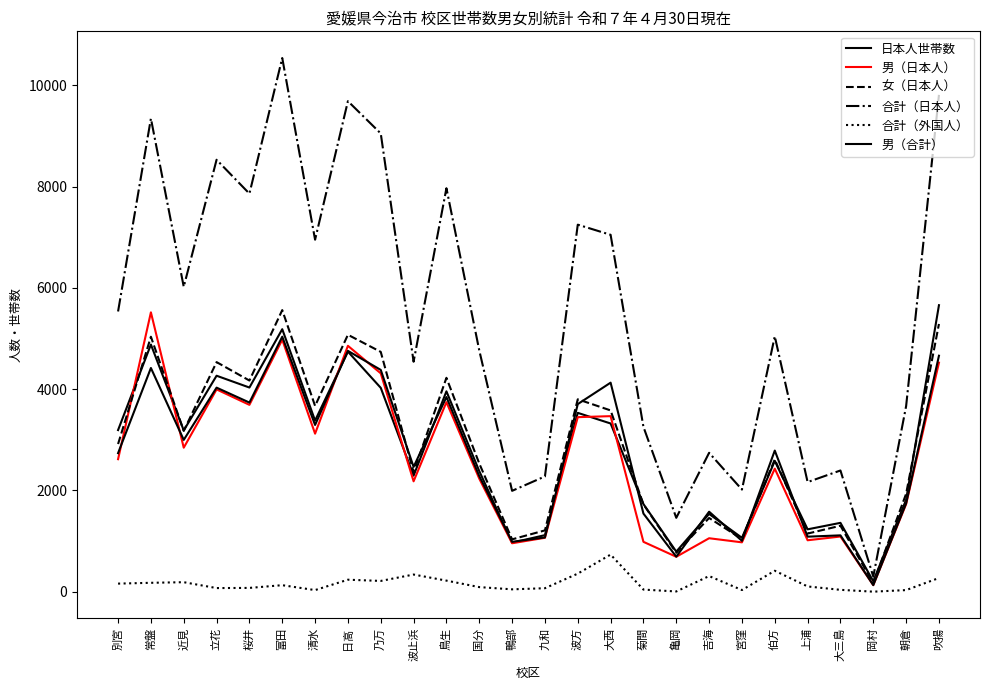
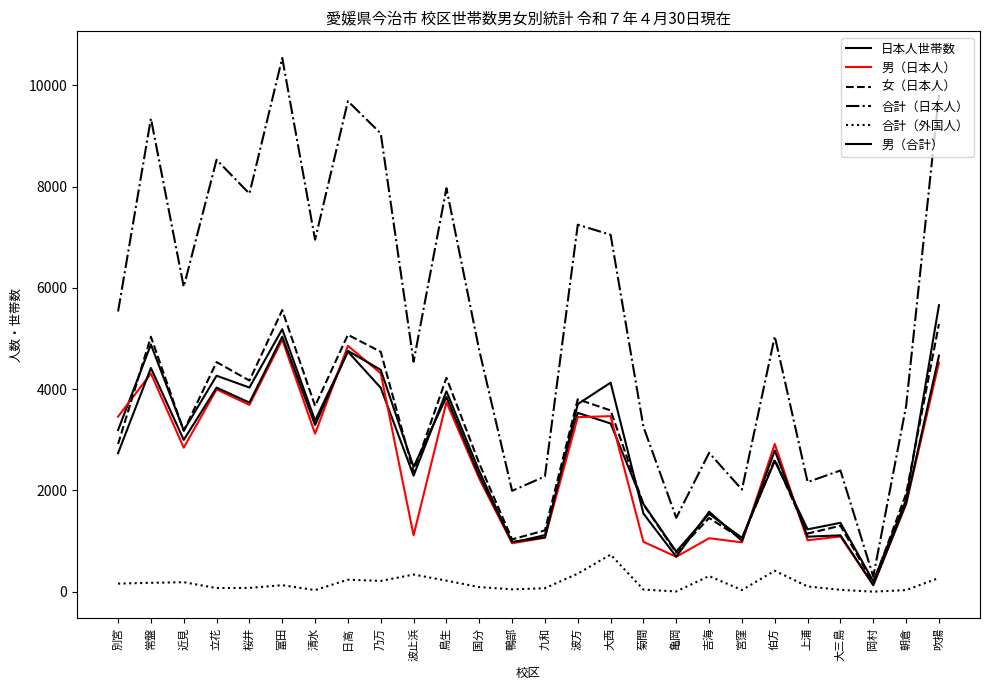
  {
    "男（日本人）": {
-     "別宮": 2600,
-     "常盤": 5500,
+     "別宮": 3500,
+     "常盤": 4300,
      "近見": 2800,
      "富田": 5000,
      "清水": 3100,
      "日高": 4900,
      "乃万": 4300,
-     "波止浜": 2200,
+     "波止浜": 1100,
      "鳥生": 3700,
      "波方": 3400,
      "大西": 3500,
      "菊間": 1000,
      "吉海": 1100,
-     "伯方": 2400,
+     "伯方": 2900,
      "上浦": 1000,
      "吹揚": 4500
    }
  }
